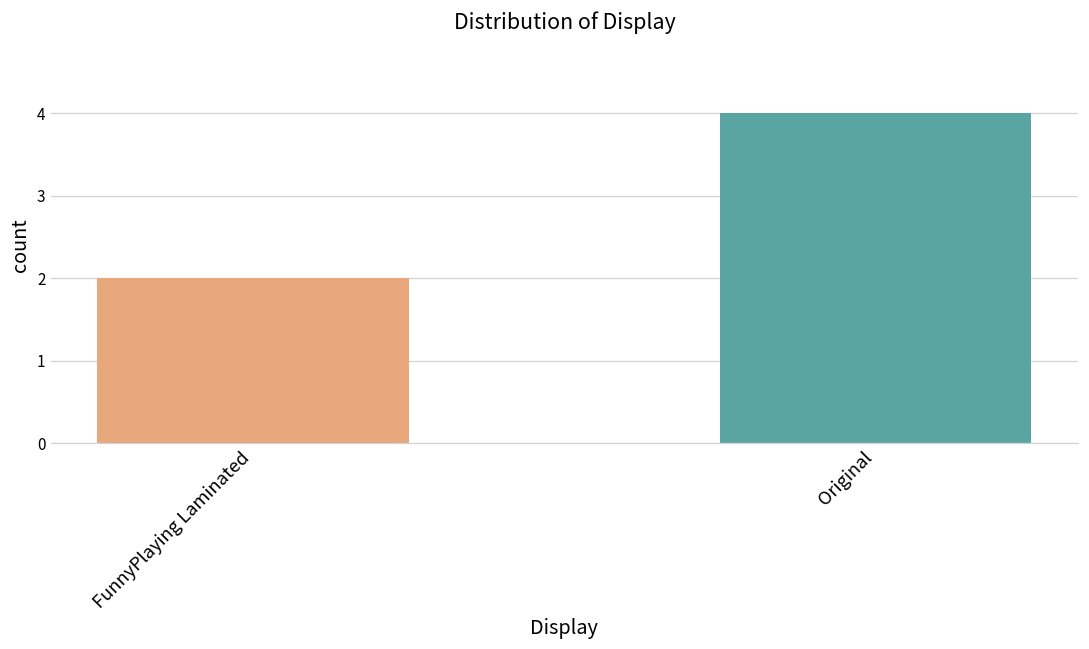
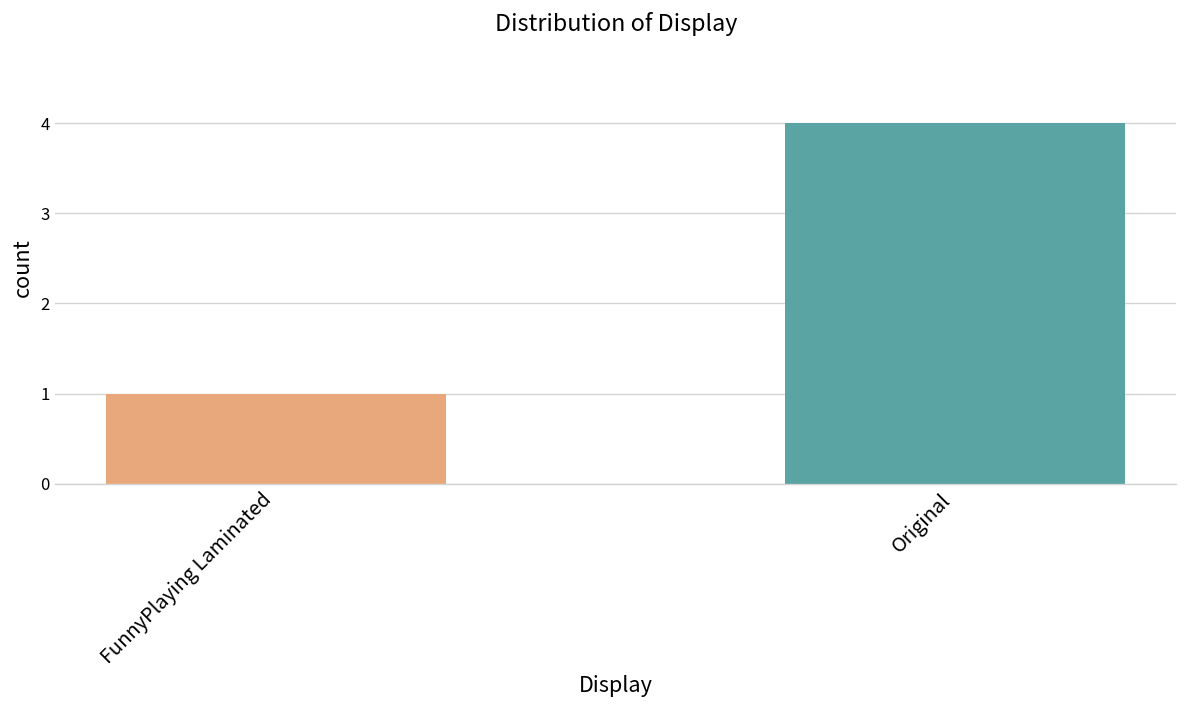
  {
-   "FunnyPlaying Laminated": 2,
+   "FunnyPlaying Laminated": 1,
    "Original": 4
  }
